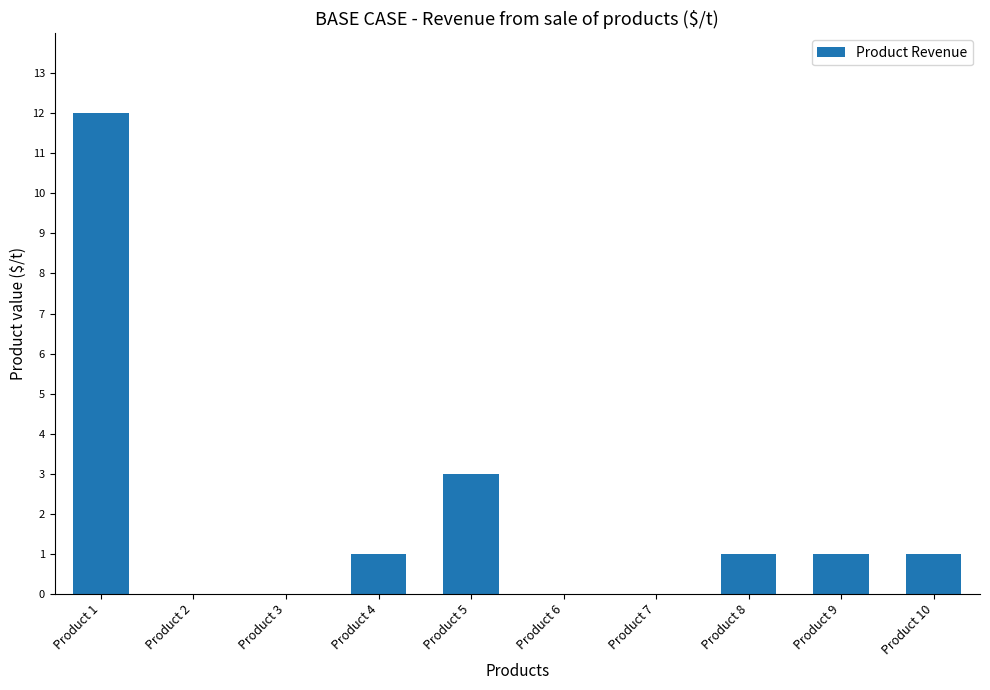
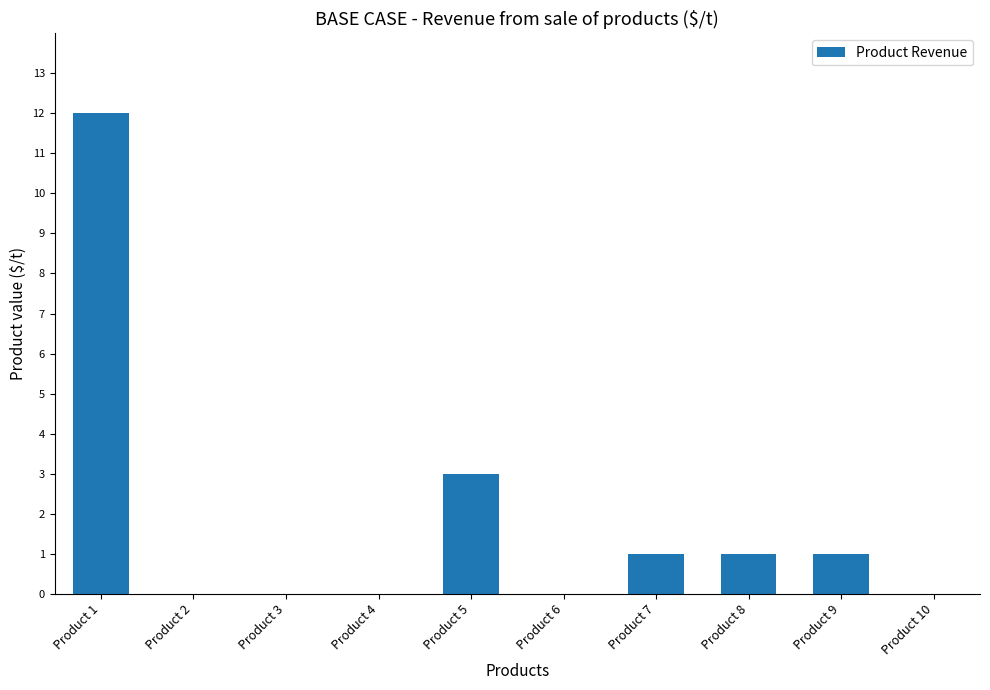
  {
    "Product 1": 12,
    "Product 2": 0,
    "Product 3": 0,
-   "Product 4": 1,
+   "Product 4": 0,
    "Product 5": 3,
    "Product 6": 0,
-   "Product 7": 0,
+   "Product 7": 1,
    "Product 8": 1,
    "Product 9": 1,
-   "Product 10": 1
+   "Product 10": 0
  }
